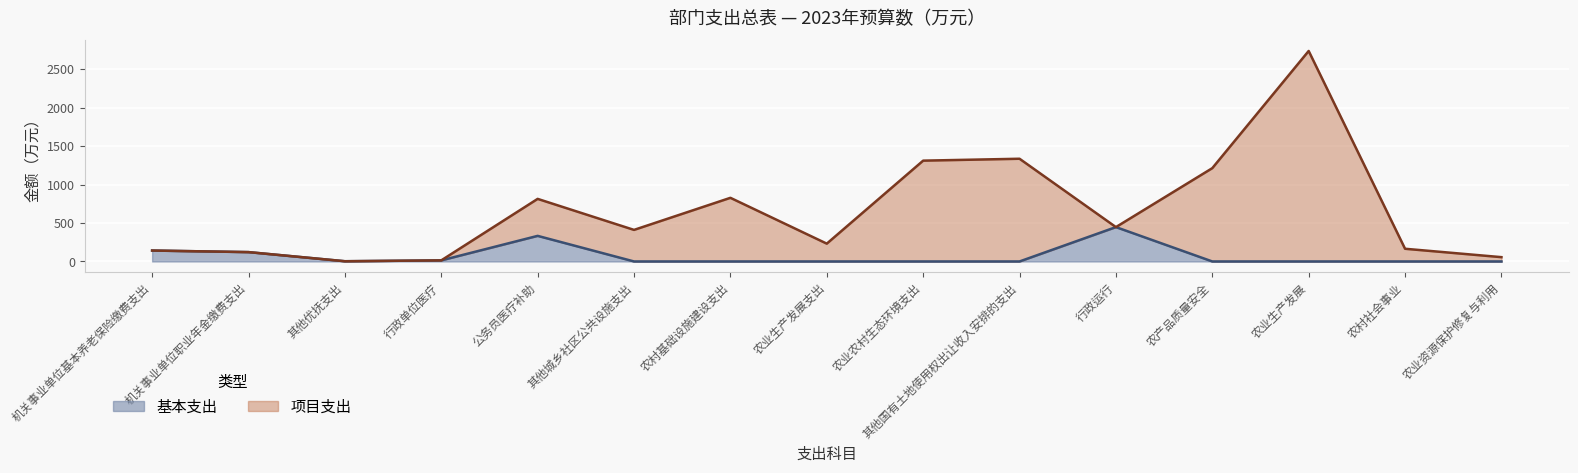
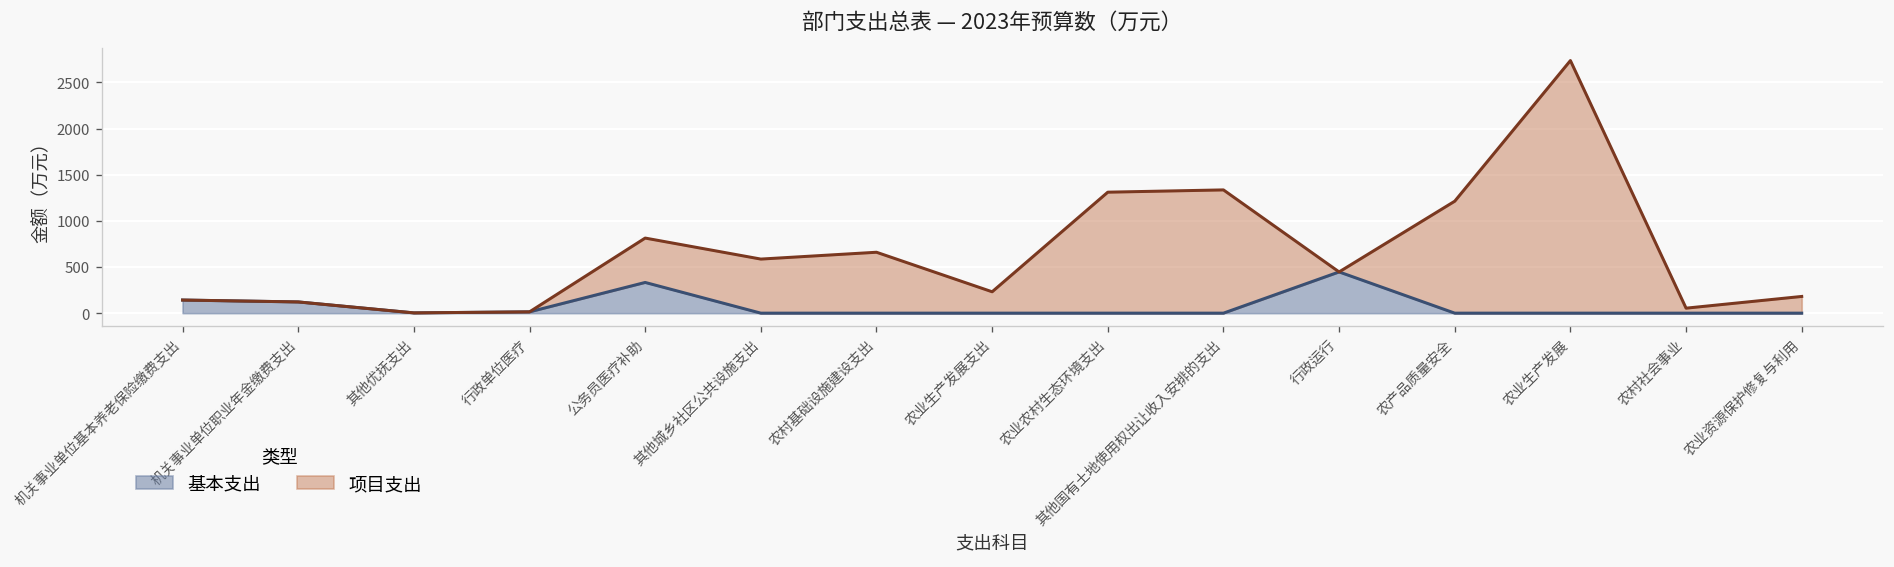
  {
    "基本支出": {
      "公务员医疗补助": 300,
      "其他城乡社区公共设施支出": 0,
      "农村基础设施建设支出": 0,
      "农业生产发展支出": 0,
      "农业农村生态环境支出": 0,
      "其他国有土地使用权出让收入安排的支出": 0,
      "农产品质量安全": 0,
      "农业生产发展": 0,
      "农村社会事业": 0,
      "农业资源保护修复与利用": 0
    },
    "项目支出": {
      "公务员医疗补助": 500,
-     "其他城乡社区公共设施支出": 400,
-     "农村基础设施建设支出": 800,
+     "其他城乡社区公共设施支出": 600,
+     "农村基础设施建设支出": 700,
      "农业生产发展支出": 200,
      "农业农村生态环境支出": 1300,
      "其他国有土地使用权出让收入安排的支出": 1300,
      "农产品质量安全": 1200,
      "农业生产发展": 2700,
-     "农村社会事业": 200,
-     "农业资源保护修复与利用": 100
+     "农村社会事业": 100,
+     "农业资源保护修复与利用": 200
    }
  }
